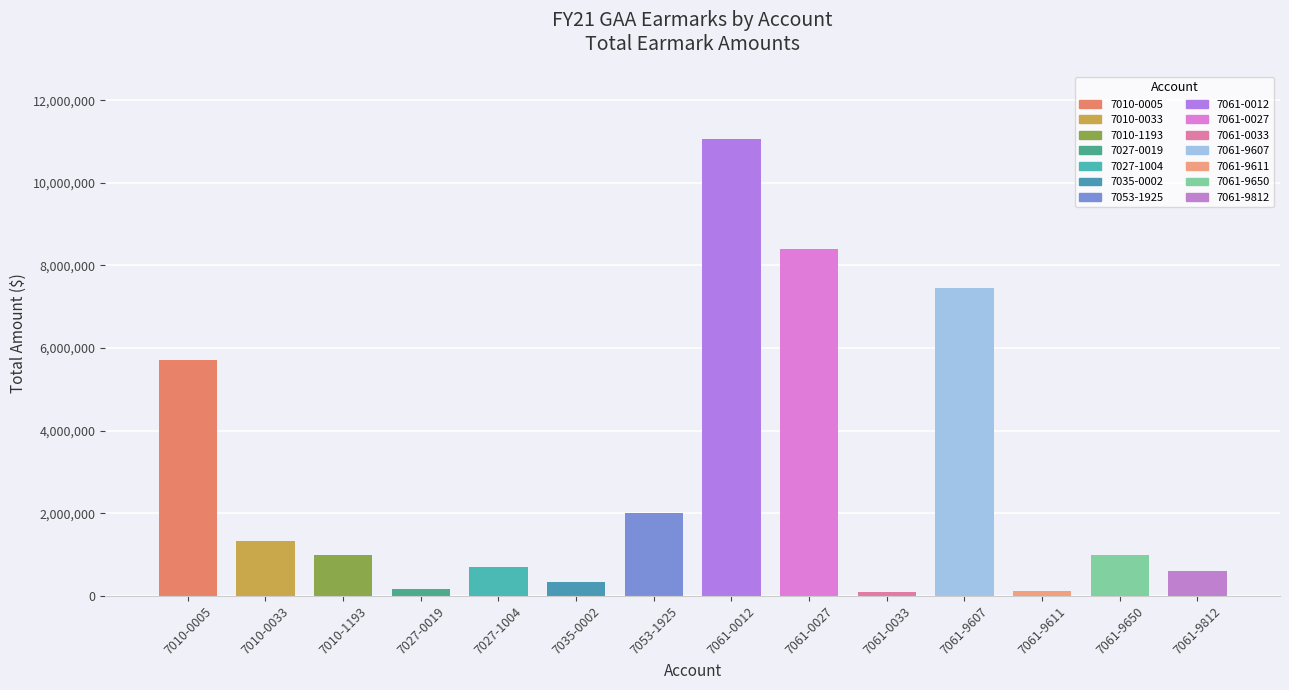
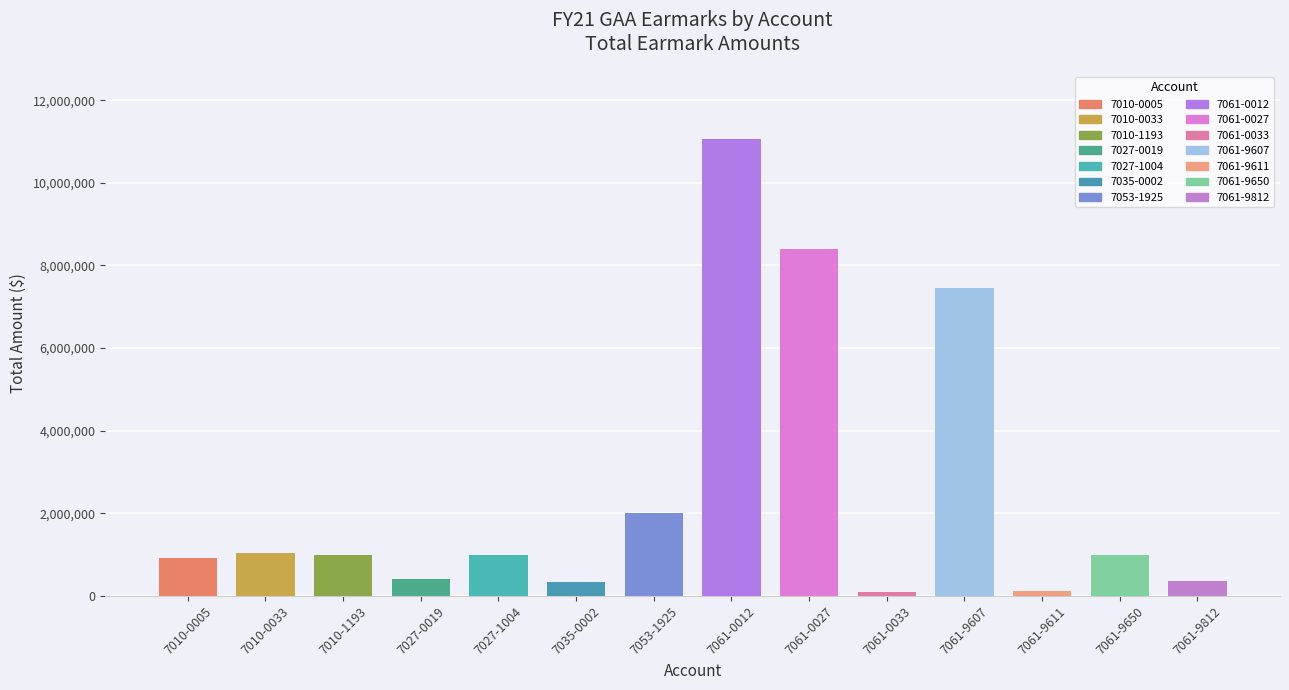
  {
-   "7010-0005": "5,700,000",
-   "7010-0033": "1,300,000",
+   "7010-0005": "900,000",
+   "7010-0033": "1,000,000",
    "7010-1193": "1,000,000",
-   "7027-0019": "200,000",
-   "7027-1004": "700,000",
+   "7027-0019": "400,000",
+   "7027-1004": "1,000,000",
    "7035-0002": "300,000",
    "7053-1925": "2,000,000",
    "7061-0012": "11,100,000",
    "7061-0027": "8,400,000",
    "7061-0033": "100,000",
    "7061-9607": "7,500,000",
    "7061-9611": "100,000",
    "7061-9650": "1,000,000",
-   "7061-9812": "600,000"
+   "7061-9812": "400,000"
  }
